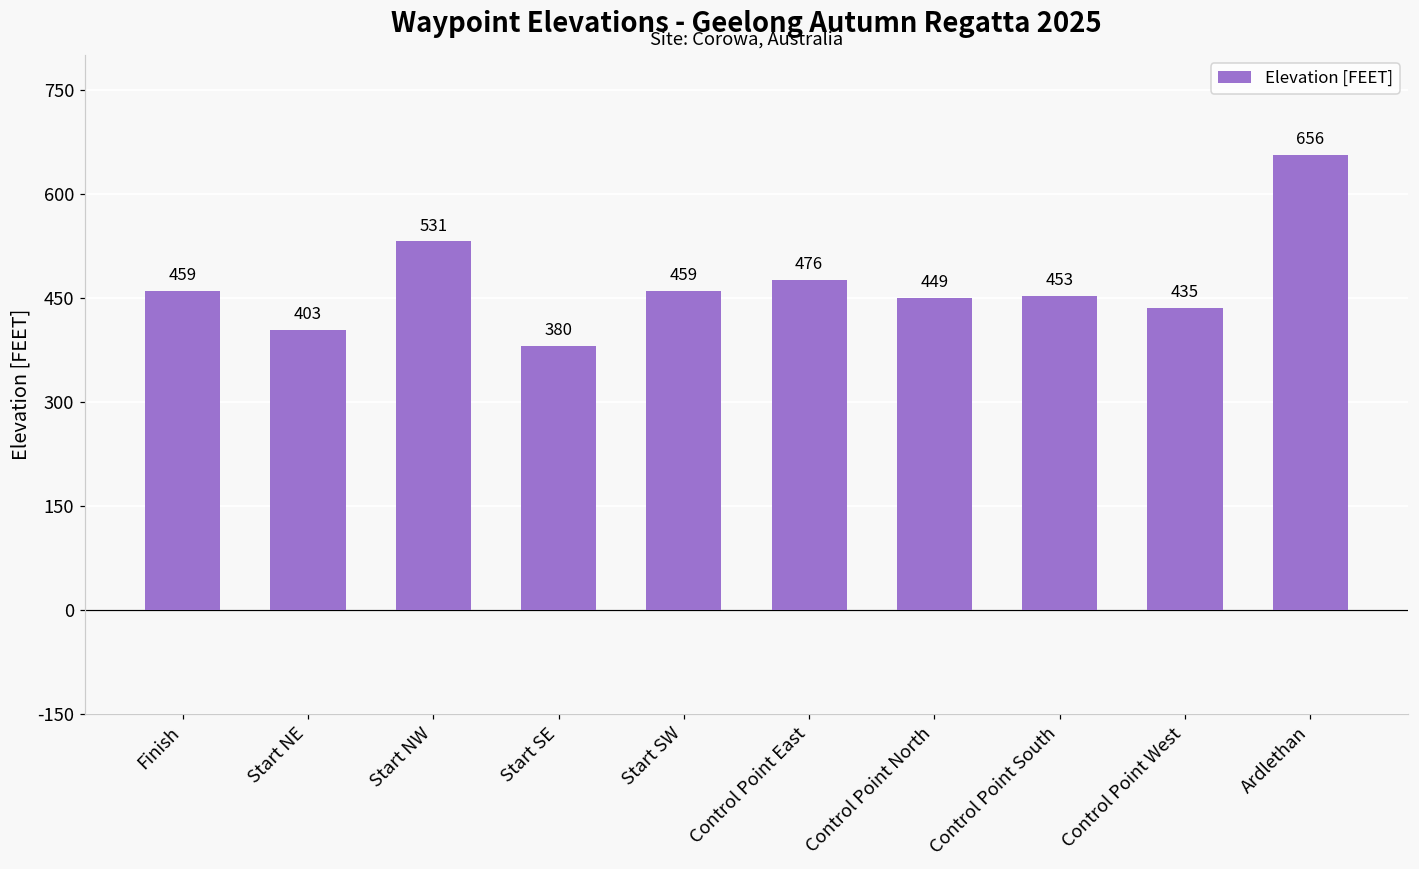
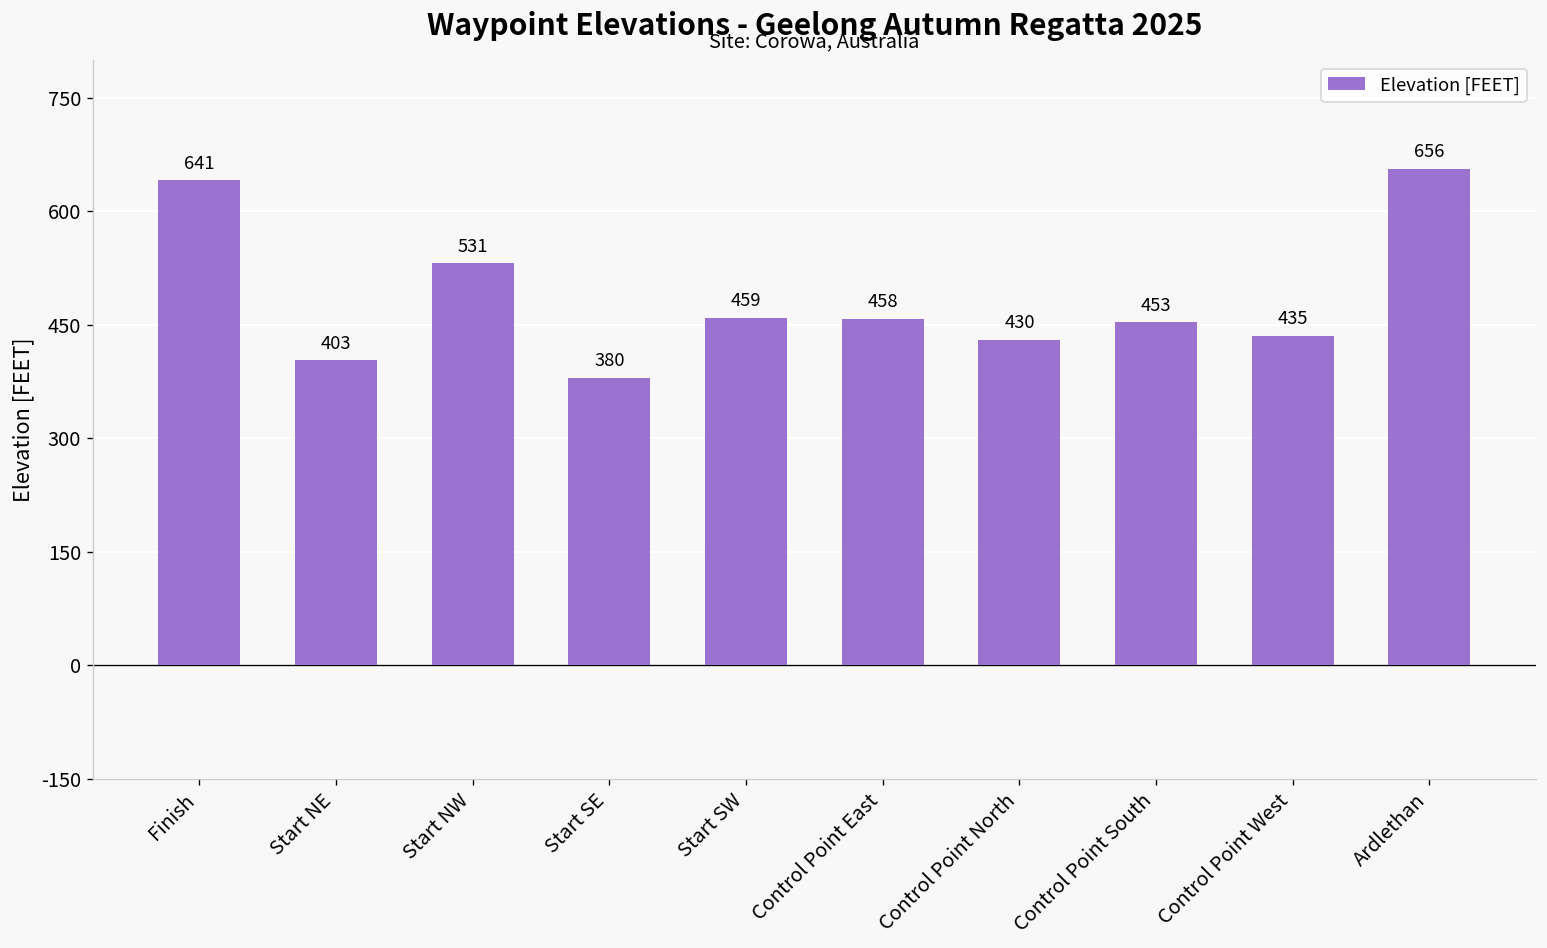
  {
-   "Finish": 459,
+   "Finish": 641,
    "Start NE": 403,
    "Start NW": 531,
    "Start SE": 380,
    "Start SW": 459,
-   "Control Point East": 476,
-   "Control Point North": 449,
+   "Control Point East": 458,
+   "Control Point North": 430,
    "Control Point South": 453,
    "Control Point West": 435,
    "Ardlethan": 656
  }
